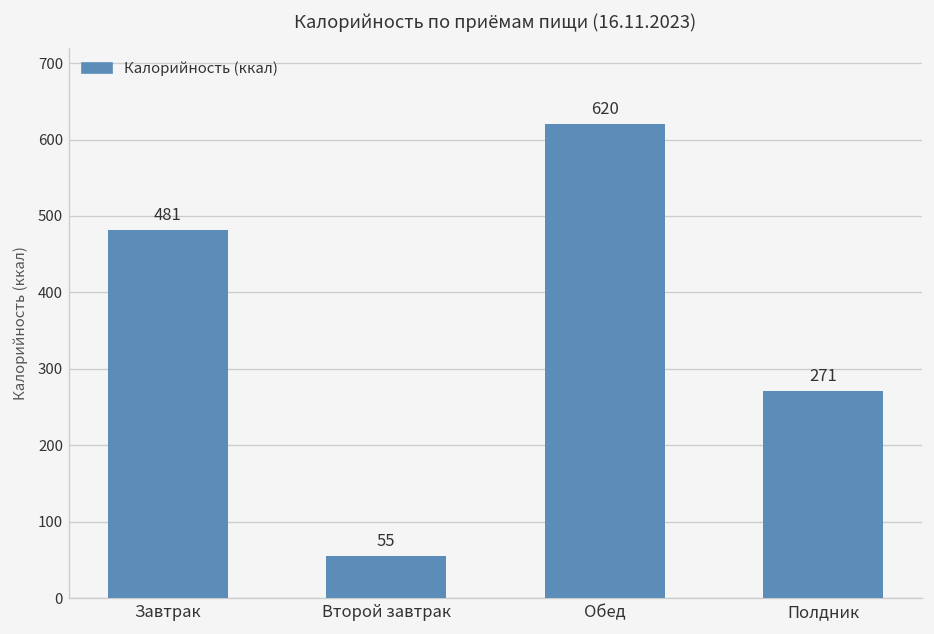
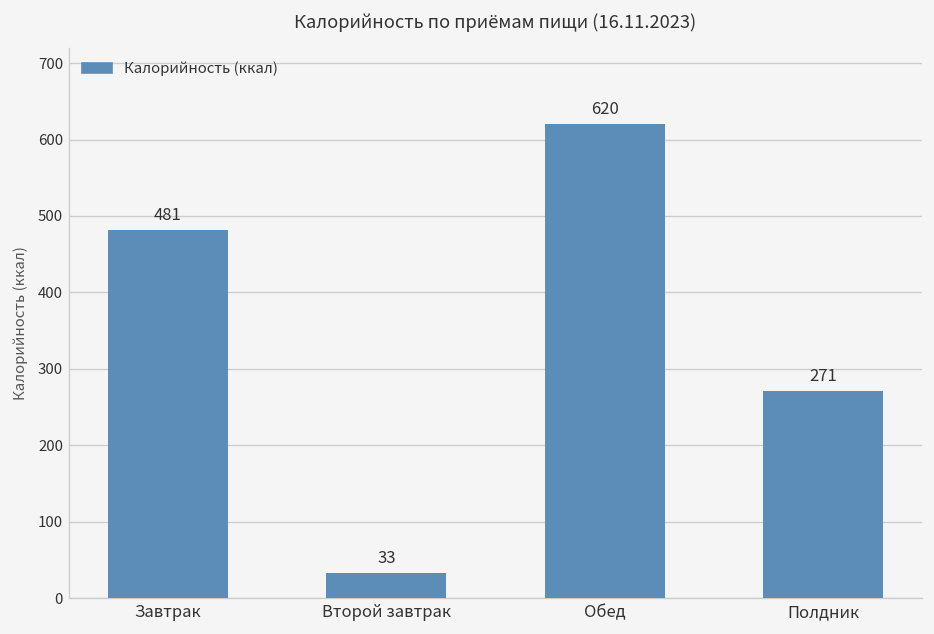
  {
    "Завтрак": 481,
-   "Второй завтрак": 55,
+   "Второй завтрак": 33,
    "Обед": 620,
    "Полдник": 271
  }
